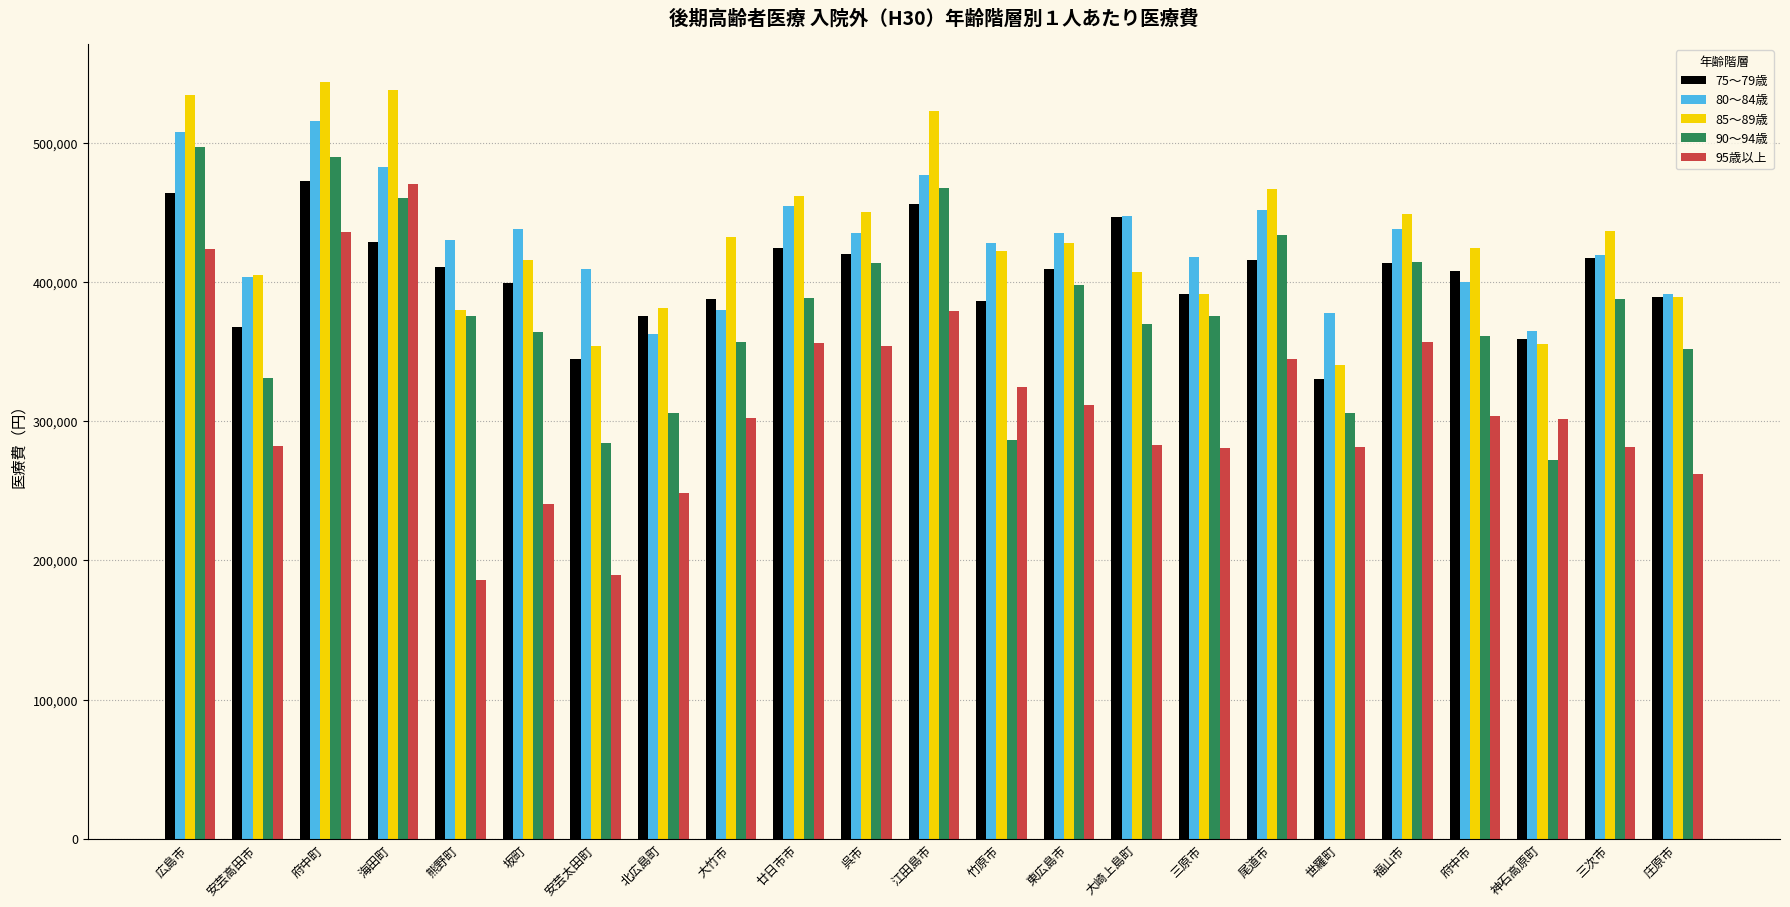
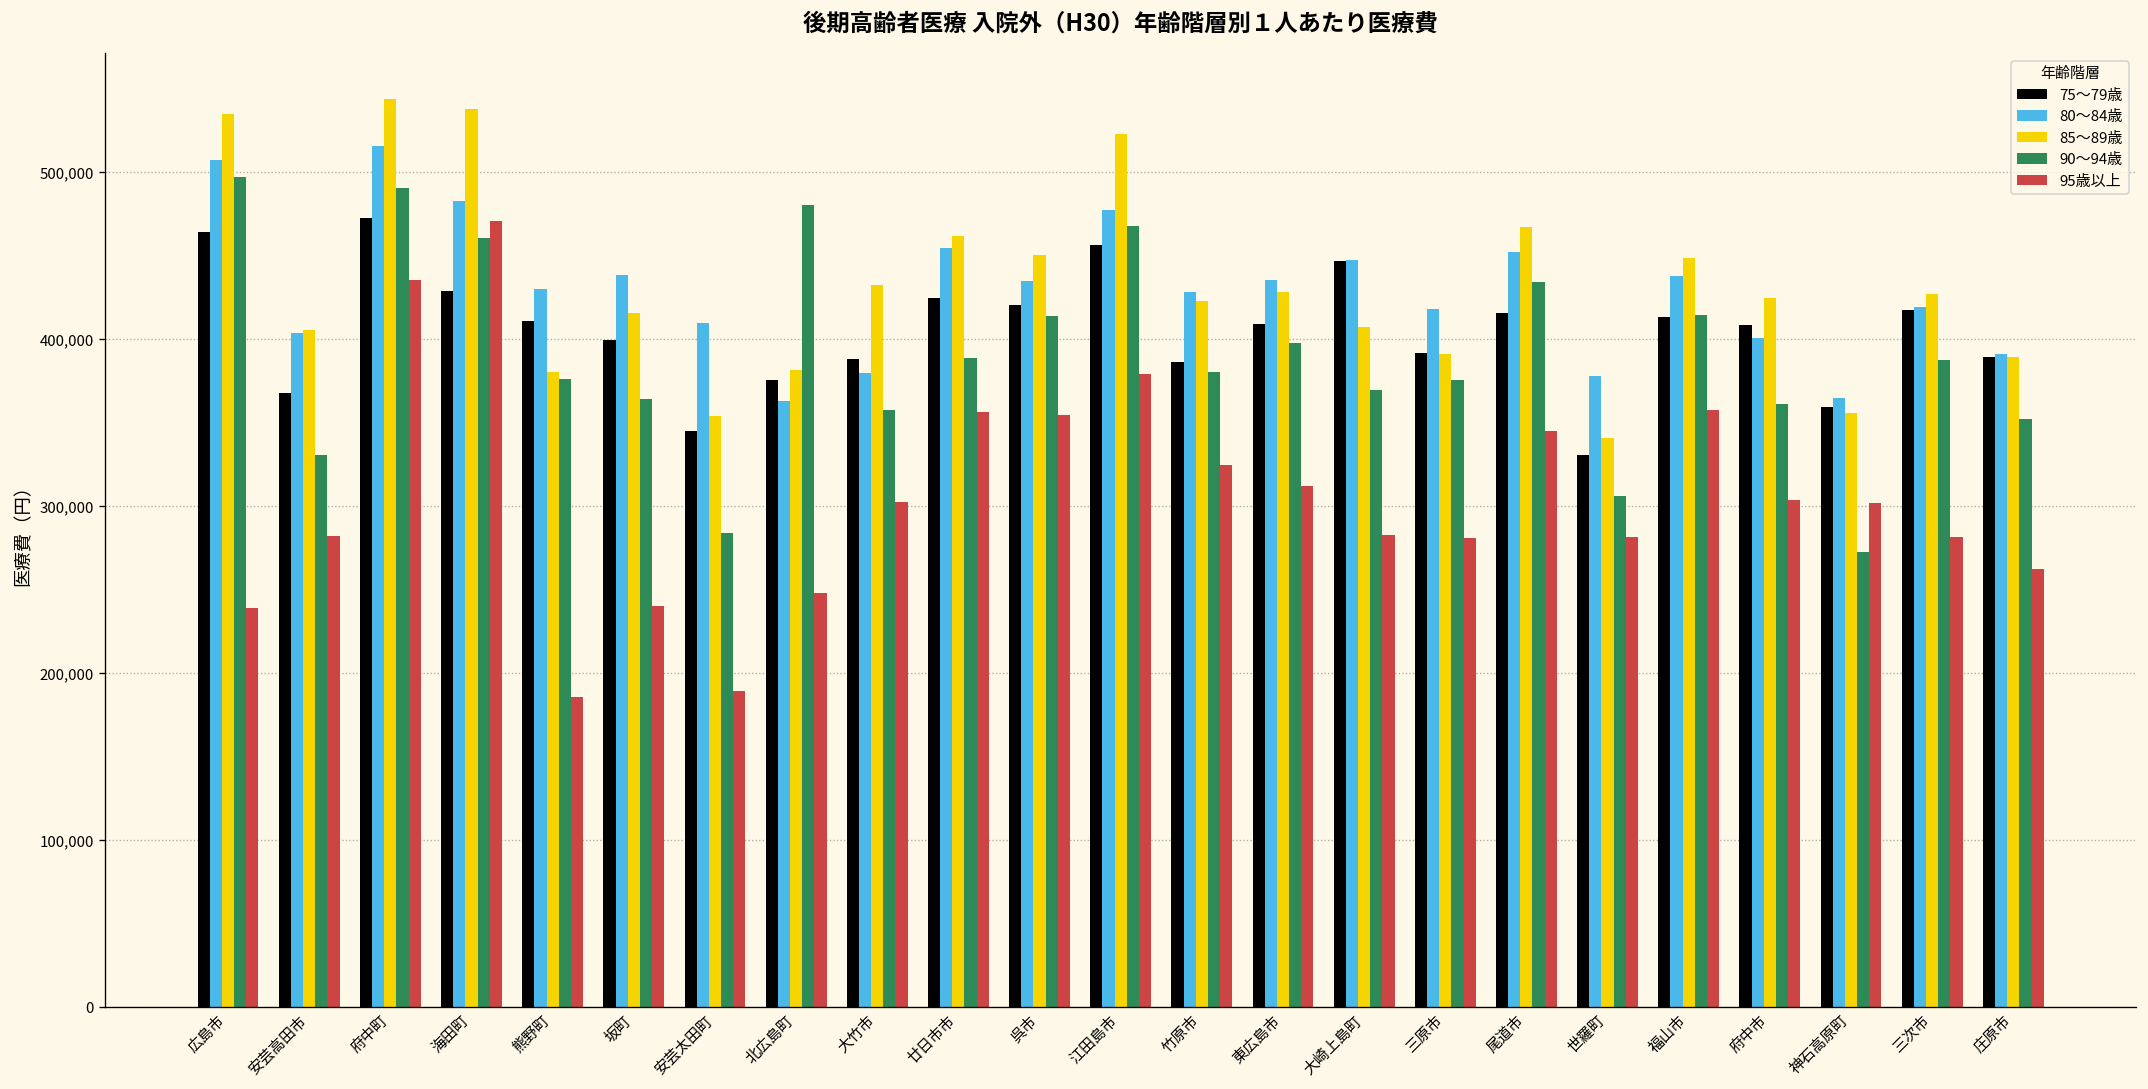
  {
    "75～79歳": {
      "広島市": "464,000",
      "安芸高田市": "368,000",
      "府中町": "472,000",
      "海田町": "429,000",
      "熊野町": "411,000",
      "坂町": "399,000",
      "安芸太田町": "345,000",
      "北広島町": "376,000",
      "大竹市": "388,000",
      "廿日市市": "424,000",
      "呉市": "420,000",
      "江田島市": "456,000",
      "竹原市": "386,000",
      "東広島市": "409,000",
      "大崎上島町": "447,000",
      "三原市": "391,000",
      "尾道市": "416,000",
      "世羅町": "330,000",
      "福山市": "413,000",
      "府中市": "408,000",
      "神石高原町": "359,000",
      "三次市": "418,000",
      "庄原市": "389,000"
    },
    "80～84歳": {
      "広島市": "508,000",
      "安芸高田市": "404,000",
      "府中町": "516,000",
      "海田町": "483,000",
      "熊野町": "430,000",
      "坂町": "438,000",
      "安芸太田町": "410,000",
      "北広島町": "363,000",
      "大竹市": "380,000",
      "廿日市市": "455,000",
      "呉市": "435,000",
      "江田島市": "477,000",
      "竹原市": "428,000",
      "東広島市": "435,000",
      "大崎上島町": "447,000",
      "三原市": "418,000",
      "尾道市": "452,000",
      "世羅町": "378,000",
      "福山市": "438,000",
      "府中市": "400,000",
      "神石高原町": "365,000",
      "三次市": "419,000",
      "庄原市": "391,000"
    },
    "85～89歳": {
      "広島市": "535,000",
      "安芸高田市": "405,000",
      "府中町": "544,000",
      "海田町": "538,000",
      "熊野町": "380,000",
      "坂町": "416,000",
      "安芸太田町": "354,000",
      "北広島町": "381,000",
      "大竹市": "432,000",
      "廿日市市": "462,000",
      "呉市": "450,000",
      "江田島市": "523,000",
      "竹原市": "423,000",
      "東広島市": "428,000",
      "大崎上島町": "407,000",
      "三原市": "391,000",
      "尾道市": "467,000",
      "世羅町": "341,000",
      "福山市": "449,000",
      "府中市": "425,000",
      "神石高原町": "356,000",
-     "三次市": "437,000",
+     "三次市": "427,000",
      "庄原市": "389,000"
    },
    "90～94歳": {
      "広島市": "497,000",
      "安芸高田市": "331,000",
      "府中町": "490,000",
      "海田町": "460,000",
      "熊野町": "376,000",
      "坂町": "364,000",
      "安芸太田町": "284,000",
-     "北広島町": "306,000",
+     "北広島町": "480,000",
      "大竹市": "357,000",
      "廿日市市": "389,000",
      "呉市": "414,000",
      "江田島市": "468,000",
-     "竹原市": "286,000",
+     "竹原市": "380,000",
      "東広島市": "398,000",
      "大崎上島町": "370,000",
      "三原市": "376,000",
      "尾道市": "434,000",
      "世羅町": "306,000",
      "福山市": "414,000",
      "府中市": "361,000",
      "神石高原町": "272,000",
      "三次市": "388,000",
      "庄原市": "352,000"
    },
    "95歳以上": {
-     "広島市": "424,000",
+     "広島市": "239,000",
      "安芸高田市": "282,000",
      "府中町": "436,000",
      "海田町": "471,000",
      "熊野町": "186,000",
      "坂町": "240,000",
      "安芸太田町": "189,000",
      "北広島町": "248,000",
      "大竹市": "303,000",
      "廿日市市": "356,000",
      "呉市": "354,000",
      "江田島市": "379,000",
      "竹原市": "324,000",
      "東広島市": "312,000",
      "大崎上島町": "283,000",
      "三原市": "281,000",
      "尾道市": "345,000",
      "世羅町": "282,000",
      "福山市": "357,000",
      "府中市": "304,000",
      "神石高原町": "302,000",
      "三次市": "282,000",
      "庄原市": "262,000"
    }
  }
